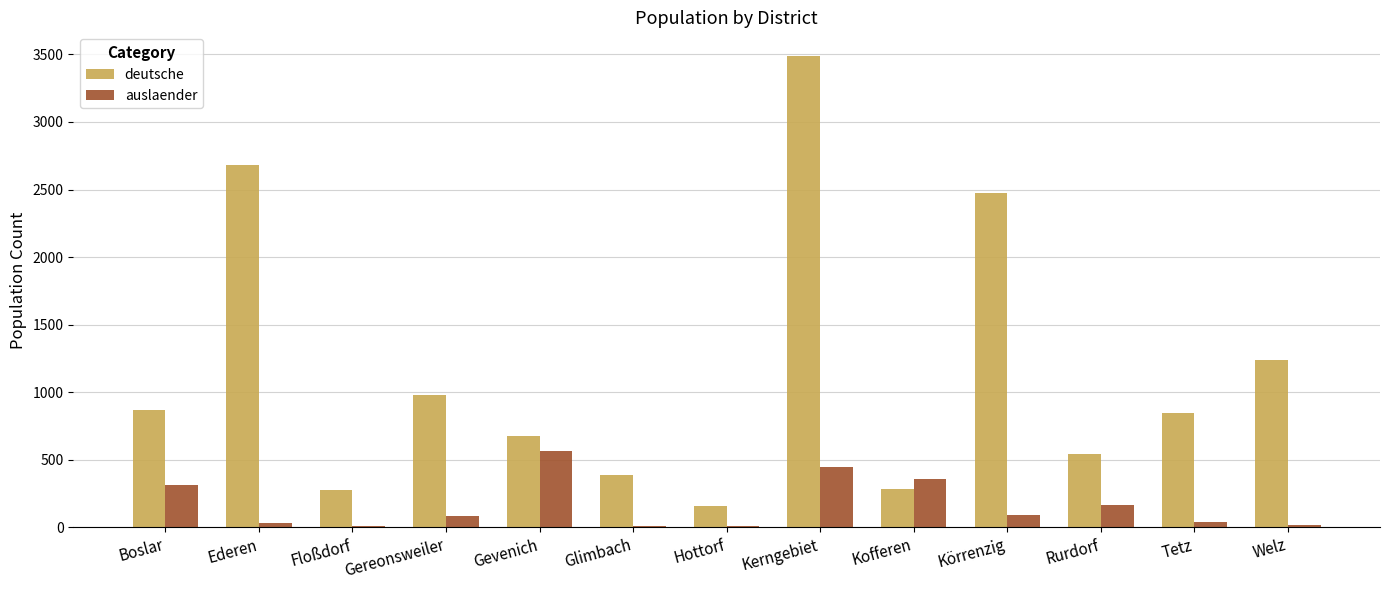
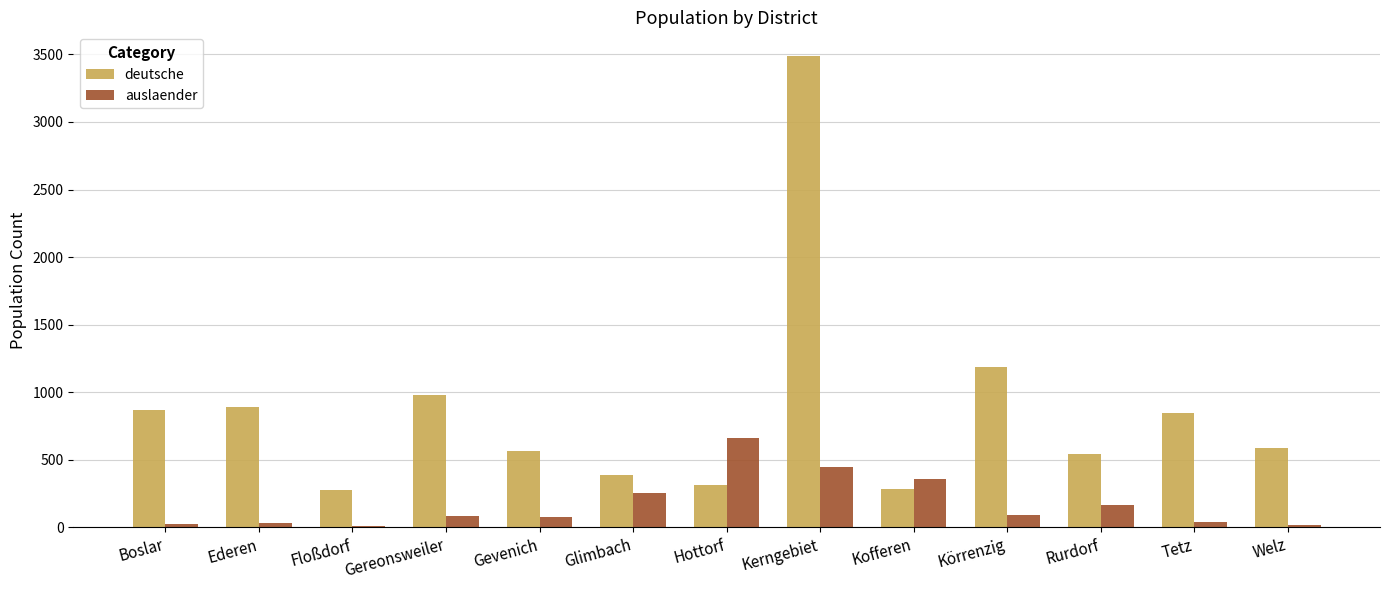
  {
    "deutsche": {
      "Boslar": 870,
-     "Ederen": 2680,
+     "Ederen": 890,
      "Floßdorf": 280,
      "Gereonsweiler": 980,
-     "Gevenich": 670,
+     "Gevenich": 560,
      "Glimbach": 390,
-     "Hottorf": 160,
+     "Hottorf": 310,
      "Kerngebiet": 3490,
      "Kofferen": 290,
-     "Körrenzig": 2470,
+     "Körrenzig": 1190,
      "Rurdorf": 540,
      "Tetz": 850,
-     "Welz": 1240
+     "Welz": 590
    },
    "auslaender": {
-     "Boslar": 320,
+     "Boslar": 20,
      "Ederen": 30,
      "Gereonsweiler": 80,
-     "Gevenich": 570,
-     "Glimbach": 10,
-     "Hottorf": 10,
+     "Gevenich": 80,
+     "Glimbach": 250,
+     "Hottorf": 660,
      "Kerngebiet": 450,
      "Kofferen": 360,
      "Körrenzig": 90,
      "Rurdorf": 170,
      "Tetz": 40
    }
  }
